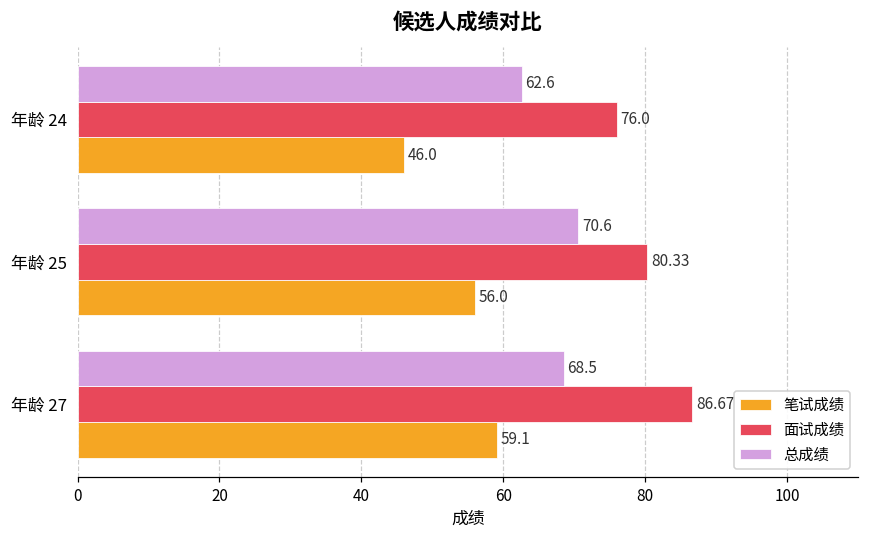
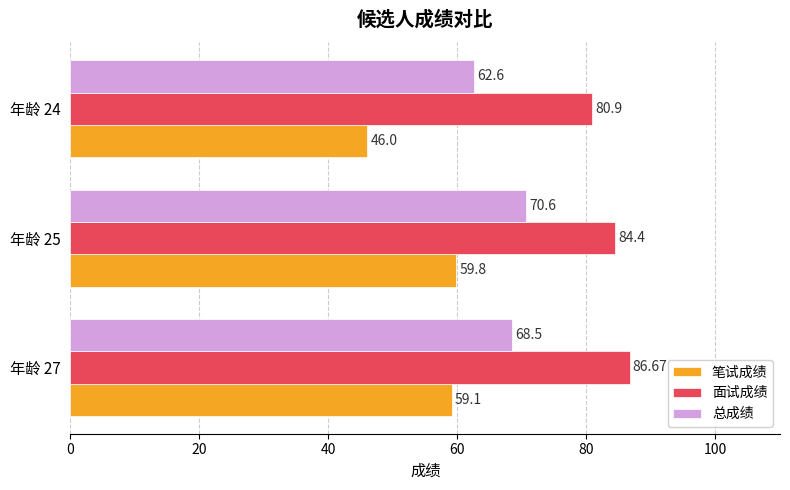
  {
    "笔试成绩": {
      "年龄 24": 46.0,
-     "年龄 25": 56.0,
+     "年龄 25": 59.8,
      "年龄 27": 59.1
    },
    "面试成绩": {
-     "年龄 24": 76.0,
-     "年龄 25": 80.33,
+     "年龄 24": 80.9,
+     "年龄 25": 84.4,
      "年龄 27": 86.67
    },
    "总成绩": {
      "年龄 24": 62.6,
      "年龄 25": 70.6,
      "年龄 27": 68.5
    }
  }
